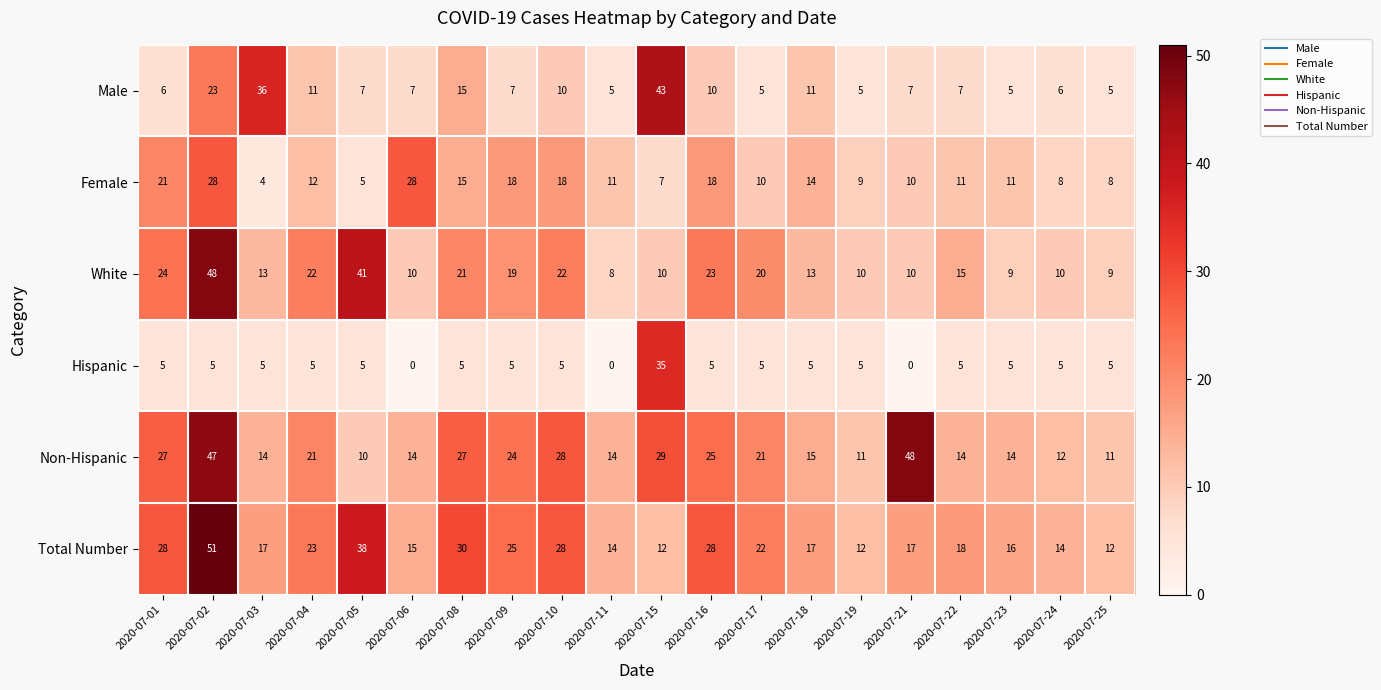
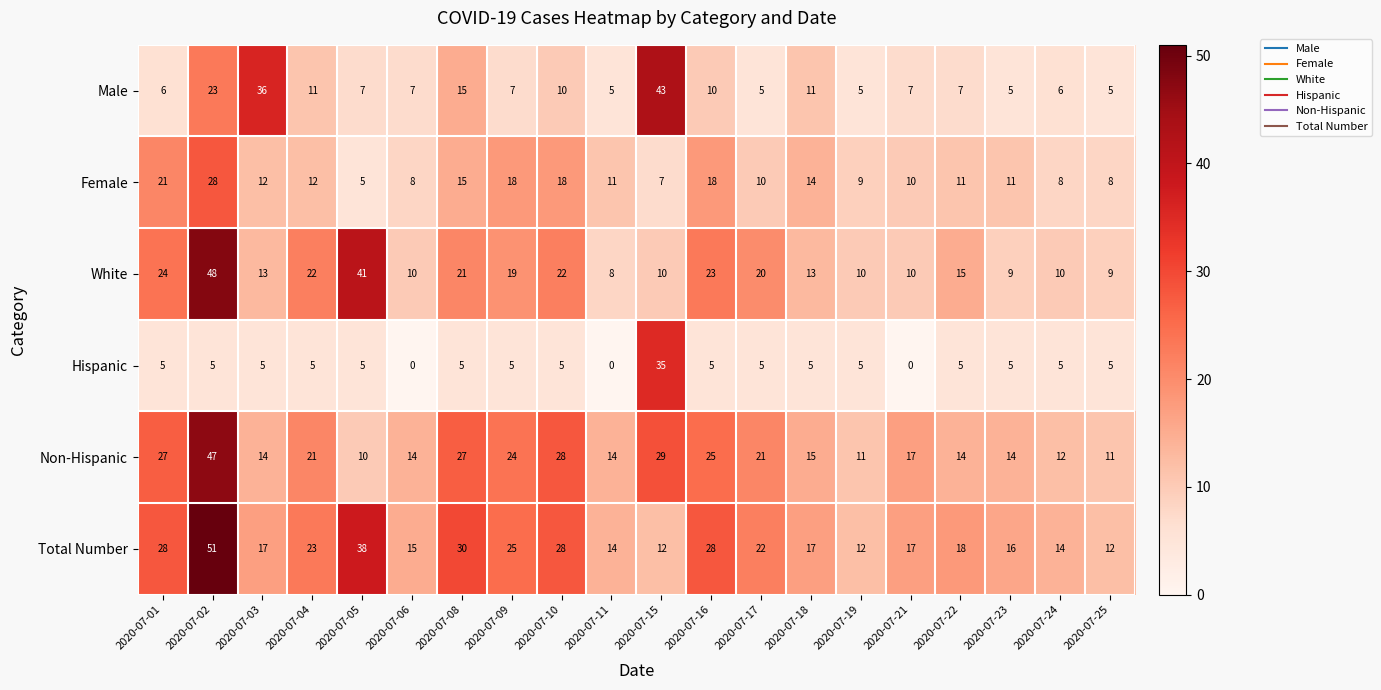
  {
    "Male": {
      "2020-07-01": 6,
      "2020-07-02": 23,
      "2020-07-03": 36,
      "2020-07-04": 11,
      "2020-07-05": 7,
      "2020-07-06": 7,
      "2020-07-08": 15,
      "2020-07-09": 7,
      "2020-07-10": 10,
      "2020-07-11": 5,
      "2020-07-15": 43,
      "2020-07-16": 10,
      "2020-07-17": 5,
      "2020-07-18": 11,
      "2020-07-19": 5,
      "2020-07-21": 7,
      "2020-07-22": 7,
      "2020-07-23": 5,
      "2020-07-24": 6,
      "2020-07-25": 5
    },
    "Female": {
      "2020-07-01": 21,
      "2020-07-02": 28,
-     "2020-07-03": 4,
+     "2020-07-03": 12,
      "2020-07-04": 12,
      "2020-07-05": 5,
-     "2020-07-06": 28,
+     "2020-07-06": 8,
      "2020-07-08": 15,
      "2020-07-09": 18,
      "2020-07-10": 18,
      "2020-07-11": 11,
      "2020-07-15": 7,
      "2020-07-16": 18,
      "2020-07-17": 10,
      "2020-07-18": 14,
      "2020-07-19": 9,
      "2020-07-21": 10,
      "2020-07-22": 11,
      "2020-07-23": 11,
      "2020-07-24": 8,
      "2020-07-25": 8
    },
    "White": {
      "2020-07-01": 24,
      "2020-07-02": 48,
      "2020-07-03": 13,
      "2020-07-04": 22,
      "2020-07-05": 41,
      "2020-07-06": 10,
      "2020-07-08": 21,
      "2020-07-09": 19,
      "2020-07-10": 22,
      "2020-07-11": 8,
      "2020-07-15": 10,
      "2020-07-16": 23,
      "2020-07-17": 20,
      "2020-07-18": 13,
      "2020-07-19": 10,
      "2020-07-21": 10,
      "2020-07-22": 15,
      "2020-07-23": 9,
      "2020-07-24": 10,
      "2020-07-25": 9
    },
    "Hispanic": {
      "2020-07-01": 5,
      "2020-07-02": 5,
      "2020-07-03": 5,
      "2020-07-04": 5,
      "2020-07-05": 5,
      "2020-07-06": 0,
      "2020-07-08": 5,
      "2020-07-09": 5,
      "2020-07-10": 5,
      "2020-07-11": 0,
      "2020-07-15": 35,
      "2020-07-16": 5,
      "2020-07-17": 5,
      "2020-07-18": 5,
      "2020-07-19": 5,
      "2020-07-21": 0,
      "2020-07-22": 5,
      "2020-07-23": 5,
      "2020-07-24": 5,
      "2020-07-25": 5
    },
    "Non-Hispanic": {
      "2020-07-01": 27,
      "2020-07-02": 47,
      "2020-07-03": 14,
      "2020-07-04": 21,
      "2020-07-05": 10,
      "2020-07-06": 14,
      "2020-07-08": 27,
      "2020-07-09": 24,
      "2020-07-10": 28,
      "2020-07-11": 14,
      "2020-07-15": 29,
      "2020-07-16": 25,
      "2020-07-17": 21,
      "2020-07-18": 15,
      "2020-07-19": 11,
-     "2020-07-21": 48,
+     "2020-07-21": 17,
      "2020-07-22": 14,
      "2020-07-23": 14,
      "2020-07-24": 12,
      "2020-07-25": 11
    },
    "Total Number": {
      "2020-07-01": 28,
      "2020-07-02": 51,
      "2020-07-03": 17,
      "2020-07-04": 23,
      "2020-07-05": 38,
      "2020-07-06": 15,
      "2020-07-08": 30,
      "2020-07-09": 25,
      "2020-07-10": 28,
      "2020-07-11": 14,
      "2020-07-15": 12,
      "2020-07-16": 28,
      "2020-07-17": 22,
      "2020-07-18": 17,
      "2020-07-19": 12,
      "2020-07-21": 17,
      "2020-07-22": 18,
      "2020-07-23": 16,
      "2020-07-24": 14,
      "2020-07-25": 12
    }
  }
